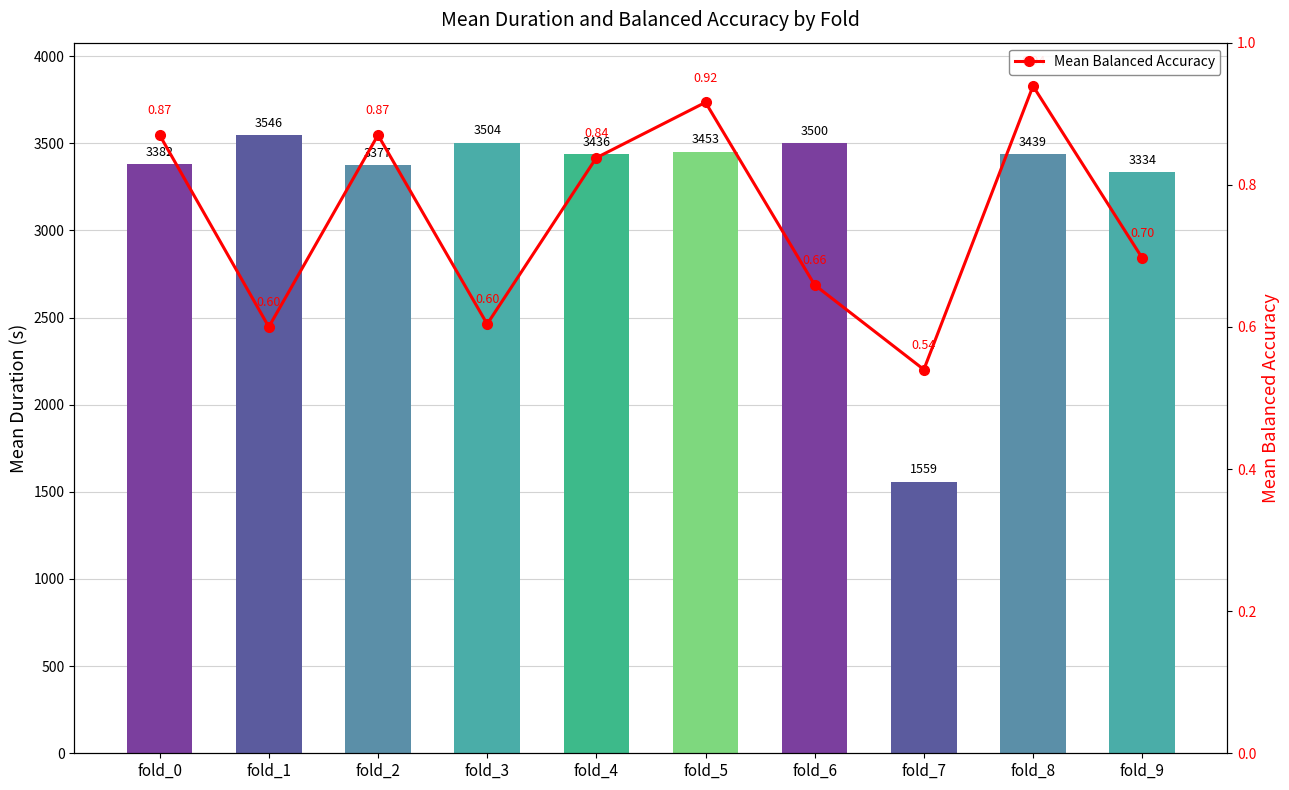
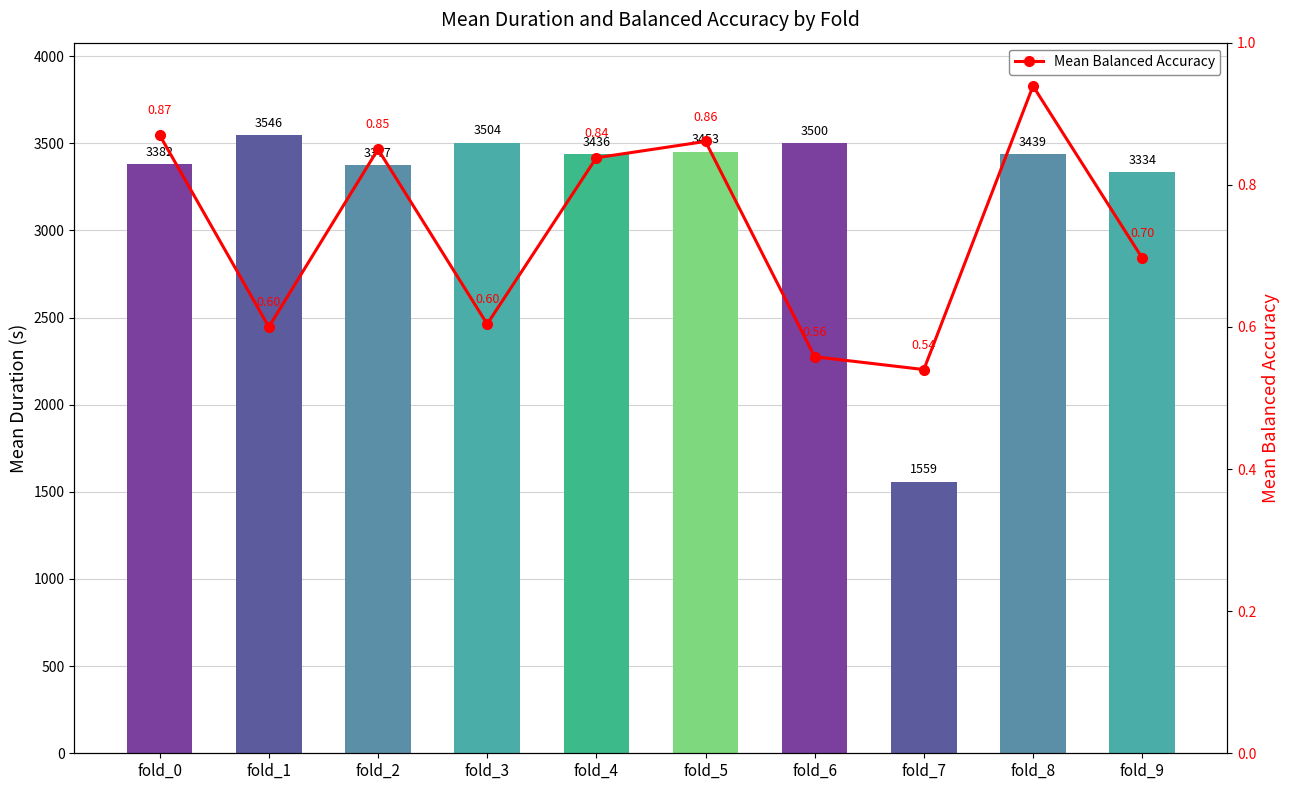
  {
    "Mean Balanced Accuracy": {
      "fold_0": 0.87,
      "fold_1": 0.60,
-     "fold_2": 0.87,
+     "fold_2": 0.85,
      "fold_3": 0.60,
-     "fold_5": 0.92,
-     "fold_6": 0.66,
+     "fold_5": 0.86,
+     "fold_6": 0.56,
      "fold_7": 0.54,
      "fold_9": 0.70
    }
  }
